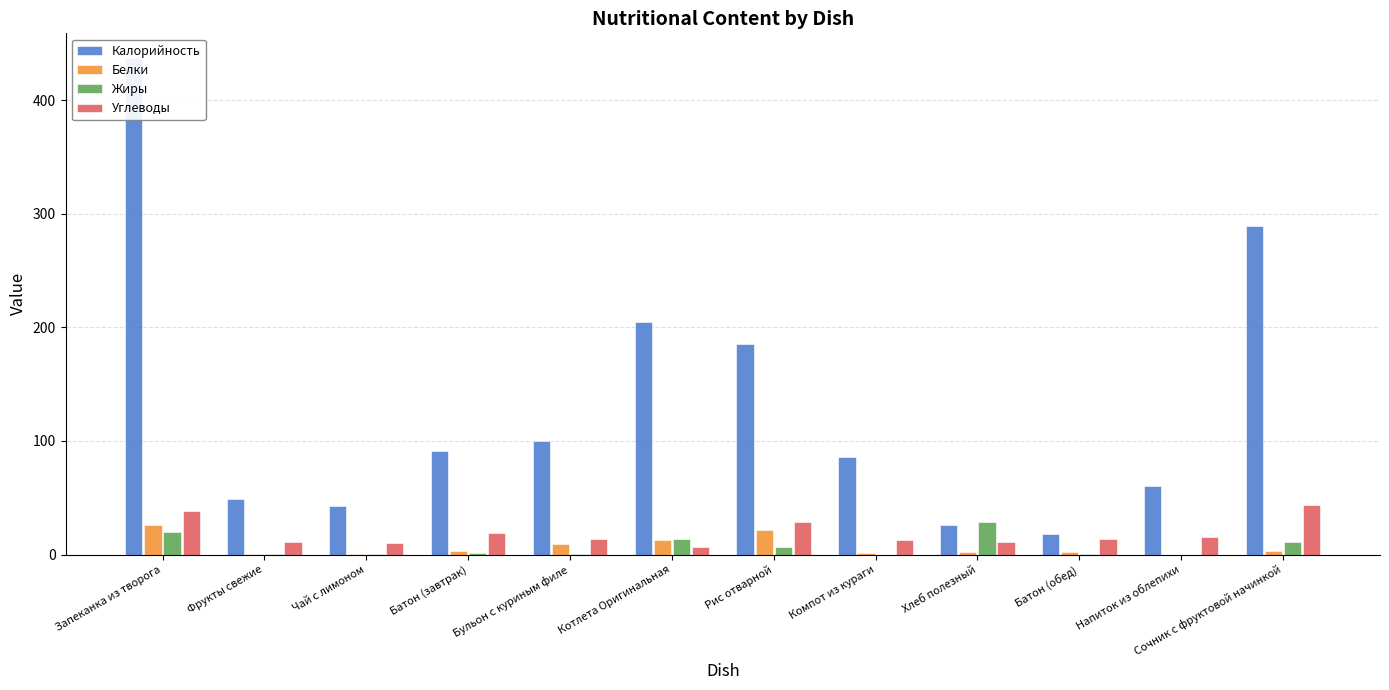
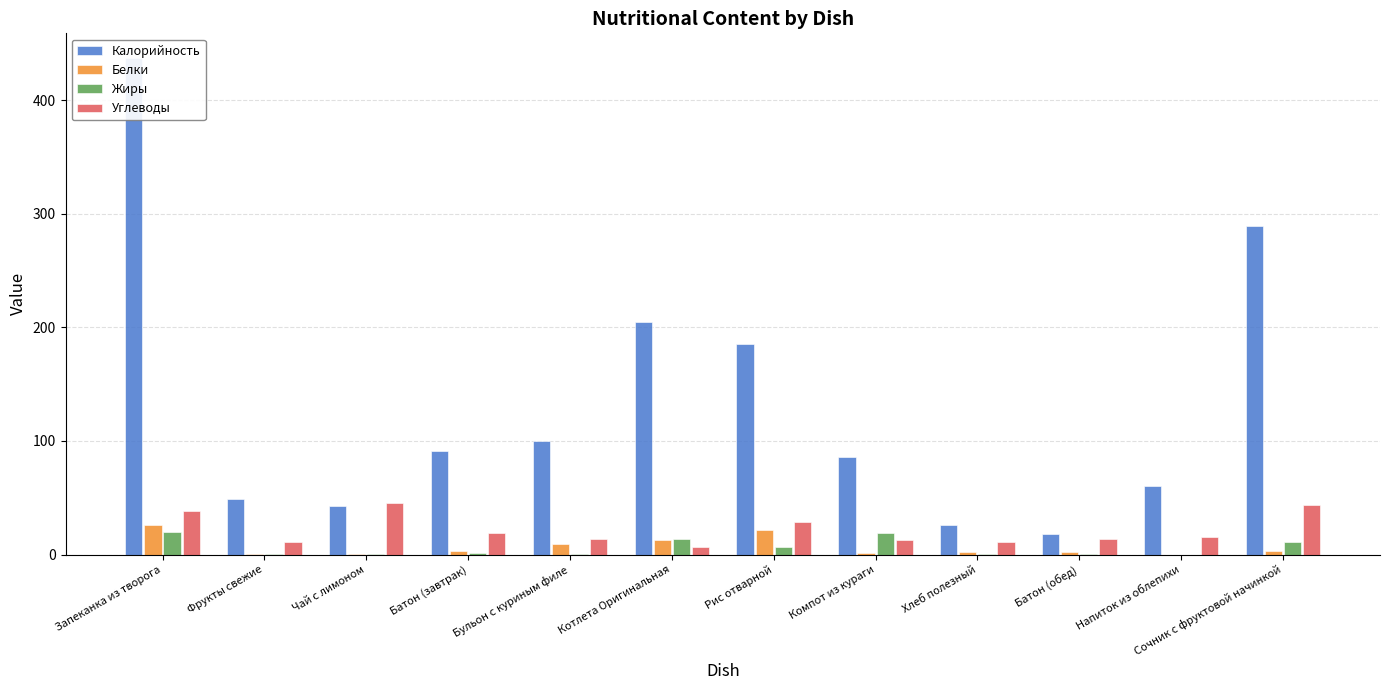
  {
    "Калорийность": {
      "Фрукты свежие": 49,
      "Чай с лимоном": 43,
      "Батон (завтрак)": 91,
      "Бульон с куриным филе": 100,
      "Котлета Оригинальная": 205,
      "Рис отварной": 185,
      "Компот из кураги": 86,
      "Хлеб полезный": 26,
      "Батон (обед)": 18,
      "Напиток из облепихи": 60,
      "Сочник с фруктовой начинкой": 289
    },
    "Белки": {
      "Запеканка из творога": 26,
      "Батон (завтрак)": 3,
      "Бульон с куриным филе": 10,
      "Котлета Оригинальная": 13,
      "Рис отварной": 22,
      "Напиток из облепихи": 0,
      "Сочник с фруктовой начинкой": 4
    },
    "Жиры": {
      "Запеканка из творога": 20,
      "Котлета Оригинальная": 14,
      "Рис отварной": 6,
-     "Компот из кураги": 0,
-     "Хлеб полезный": 29,
+     "Компот из кураги": 19,
+     "Хлеб полезный": 0,
      "Напиток из облепихи": 0,
      "Сочник с фруктовой начинкой": 11
    },
    "Углеводы": {
      "Запеканка из творога": 38,
      "Фрукты свежие": 11,
-     "Чай с лимоном": 10,
+     "Чай с лимоном": 45,
      "Батон (завтрак)": 19,
      "Бульон с куриным филе": 14,
      "Котлета Оригинальная": 7,
      "Рис отварной": 29,
      "Компот из кураги": 13,
      "Хлеб полезный": 11,
      "Батон (обед)": 14,
      "Напиток из облепихи": 15,
      "Сочник с фруктовой начинкой": 43
    }
  }
